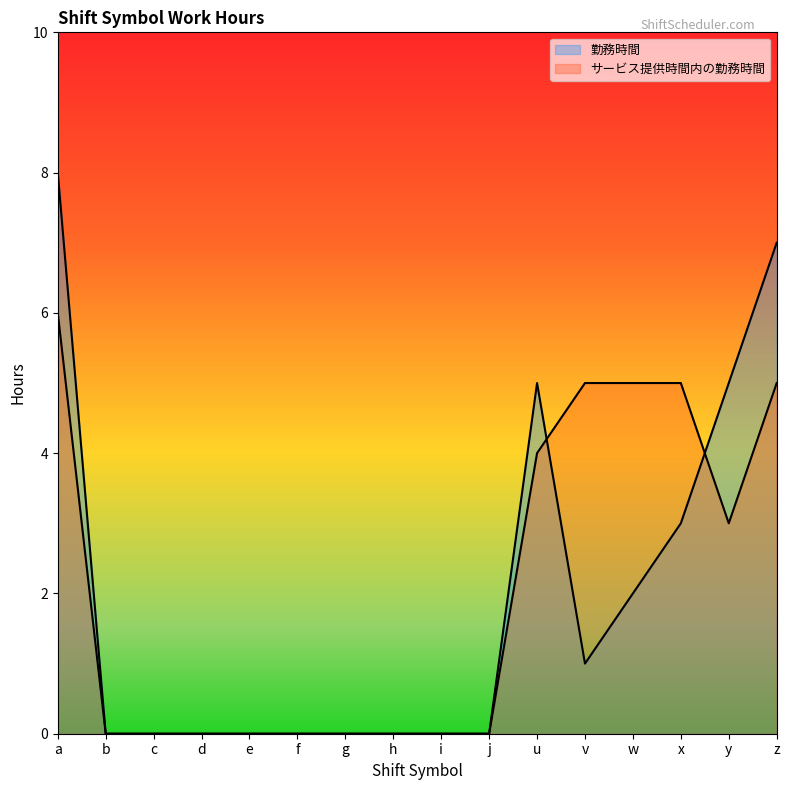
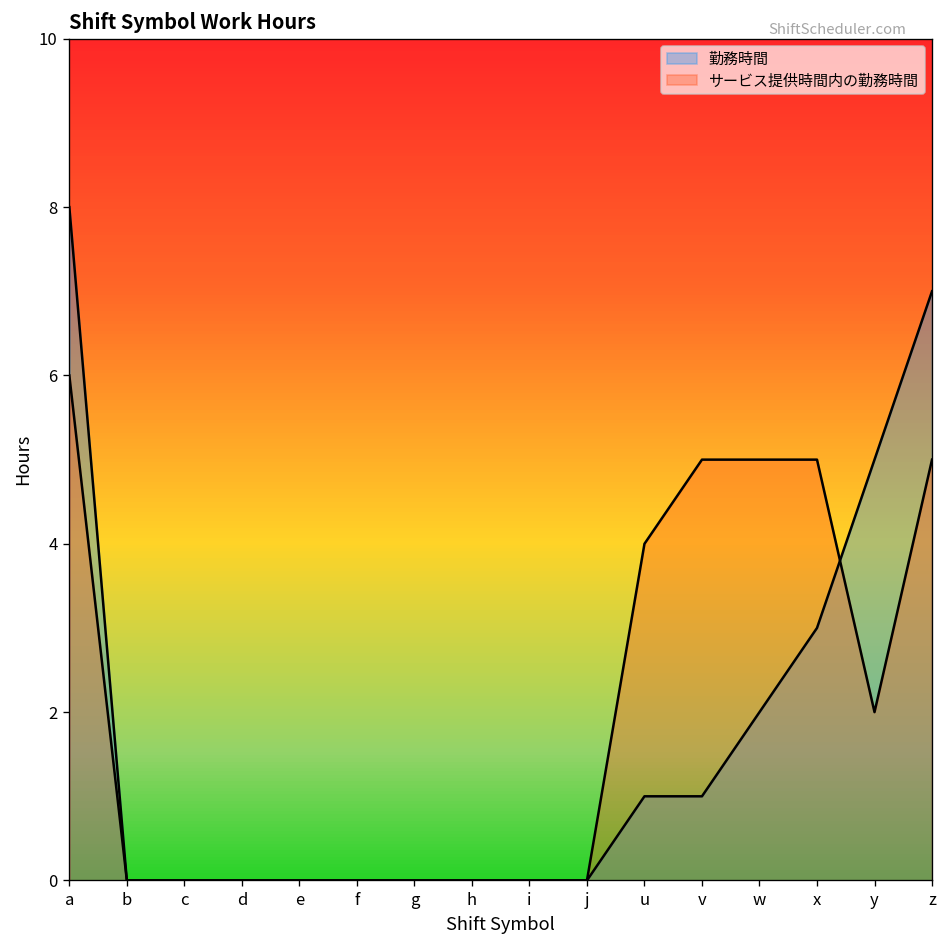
  {
    "勤務時間": {
      "a": 8,
-     "u": 5,
+     "u": 1,
      "v": 1,
      "w": 2,
      "x": 3,
      "y": 5,
      "z": 7
    },
    "サービス提供時間内の勤務時間": {
      "a": 6,
      "u": 4,
      "v": 5,
      "w": 5,
      "x": 5,
-     "y": 3,
+     "y": 2,
      "z": 5
    }
  }
